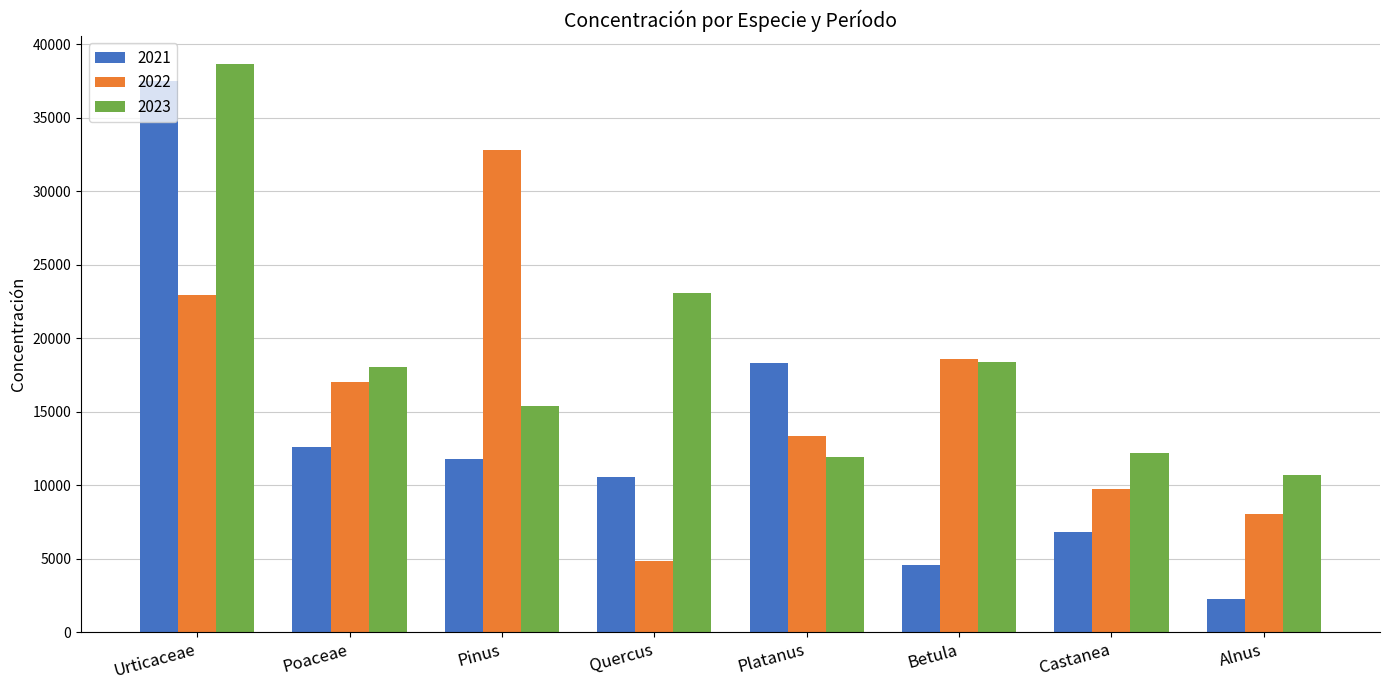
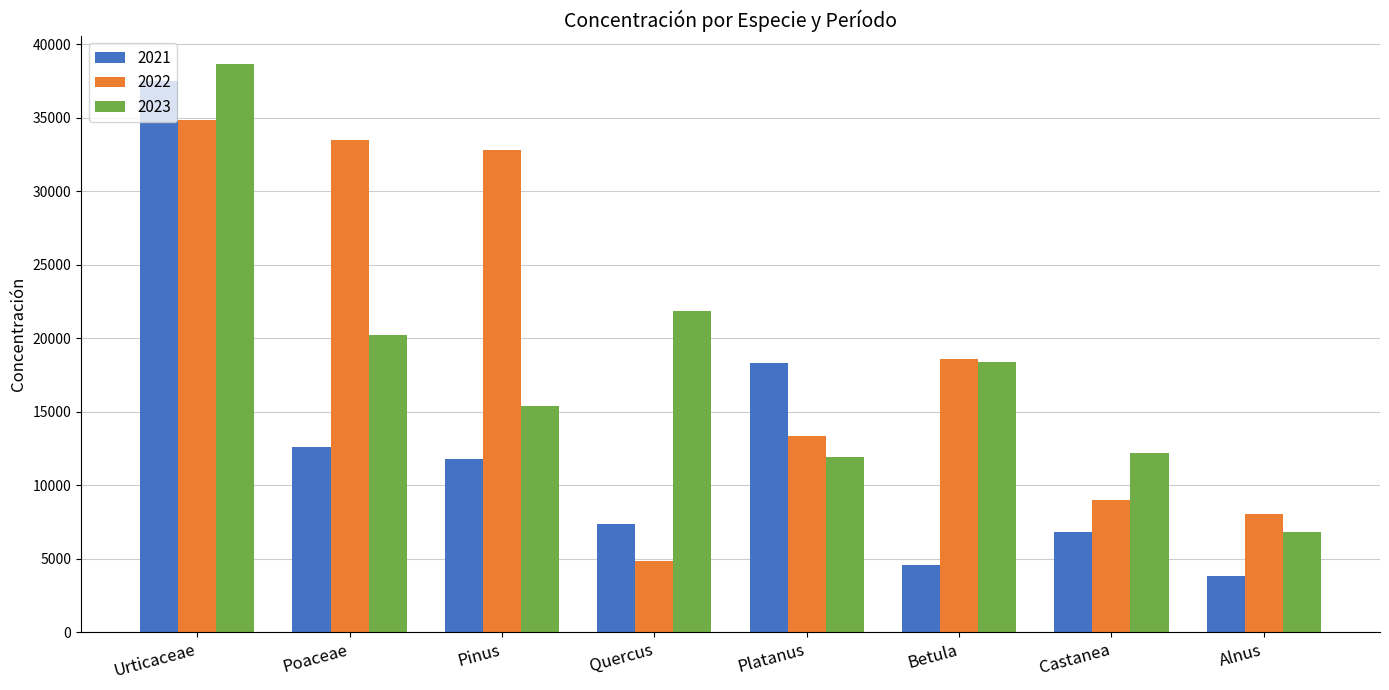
  {
    "2021": {
      "Poaceae": 12600,
      "Pinus": 11800,
-     "Quercus": 10500,
+     "Quercus": 7400,
      "Platanus": 18300,
      "Betula": 4600,
      "Castanea": 6800,
-     "Alnus": 2300
+     "Alnus": 3800
    },
    "2022": {
-     "Urticaceae": 22900,
-     "Poaceae": 17000,
+     "Urticaceae": 34800,
+     "Poaceae": 33500,
      "Pinus": 32800,
      "Quercus": 4800,
      "Platanus": 13300,
      "Betula": 18600,
-     "Castanea": 9700,
+     "Castanea": 9000,
      "Alnus": 8000
    },
    "2023": {
      "Urticaceae": 38600,
-     "Poaceae": 18100,
+     "Poaceae": 20200,
      "Pinus": 15400,
-     "Quercus": 23100,
+     "Quercus": 21900,
      "Platanus": 11900,
      "Betula": 18400,
      "Castanea": 12200,
-     "Alnus": 10700
+     "Alnus": 6800
    }
  }
